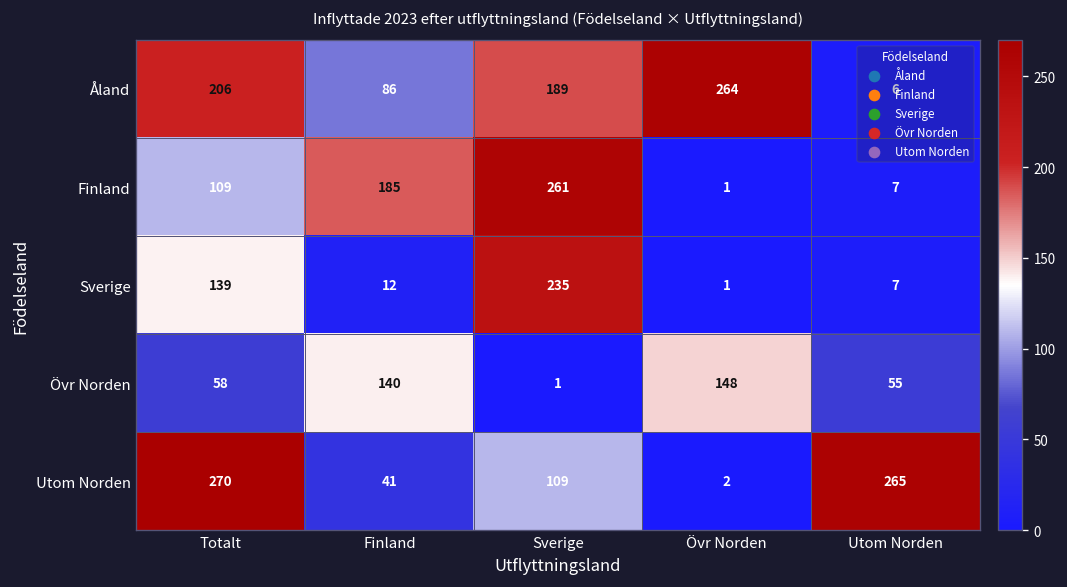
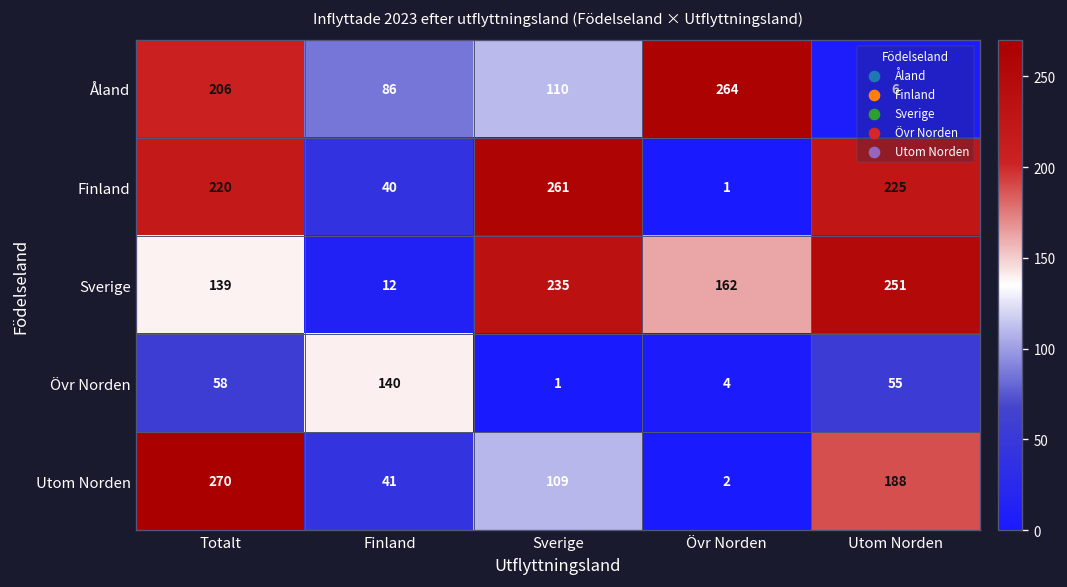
  {
    "Åland": {
      "Totalt": 206,
      "Finland": 86,
-     "Sverige": 189,
+     "Sverige": 110,
      "Övr Norden": 264
    },
    "Finland": {
-     "Totalt": 109,
-     "Finland": 185,
+     "Totalt": 220,
+     "Finland": 40,
      "Sverige": 261,
      "Övr Norden": 1,
-     "Utom Norden": 7
+     "Utom Norden": 225
    },
    "Sverige": {
      "Totalt": 139,
      "Finland": 12,
      "Sverige": 235,
-     "Övr Norden": 1,
-     "Utom Norden": 7
+     "Övr Norden": 162,
+     "Utom Norden": 251
    },
    "Övr Norden": {
      "Totalt": 58,
      "Finland": 140,
      "Sverige": 1,
-     "Övr Norden": 148,
+     "Övr Norden": 4,
      "Utom Norden": 55
    },
    "Utom Norden": {
      "Totalt": 270,
      "Finland": 41,
      "Sverige": 109,
      "Övr Norden": 2,
-     "Utom Norden": 265
+     "Utom Norden": 188
    }
  }
